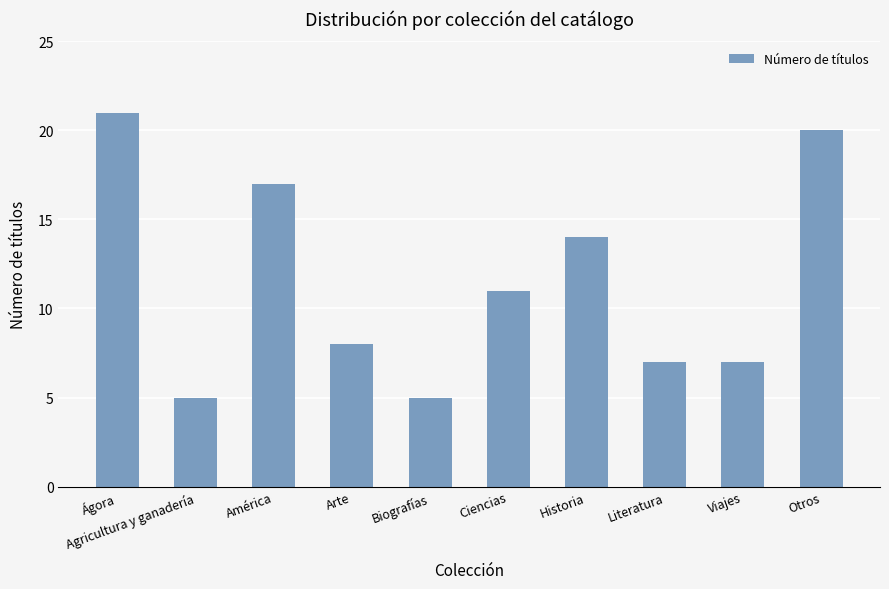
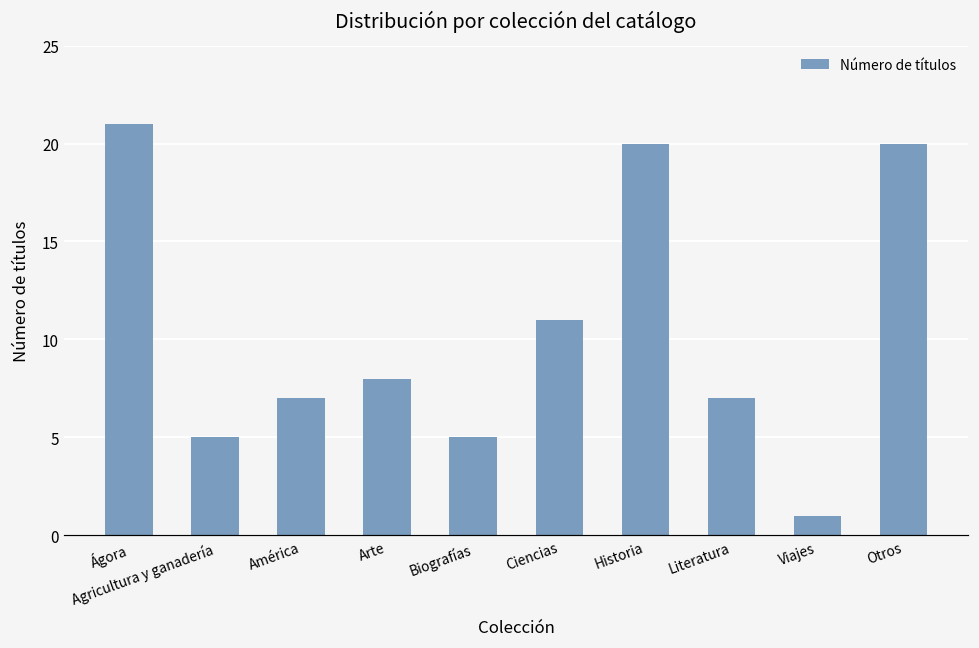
  {
    "Ágora": 21,
    "Agricultura y ganadería": 5,
-   "América": 17,
+   "América": 7,
    "Arte": 8,
    "Biografías": 5,
    "Ciencias": 11,
-   "Historia": 14,
+   "Historia": 20,
    "Literatura": 7,
-   "Viajes": 7,
+   "Viajes": 1,
    "Otros": 20
  }
